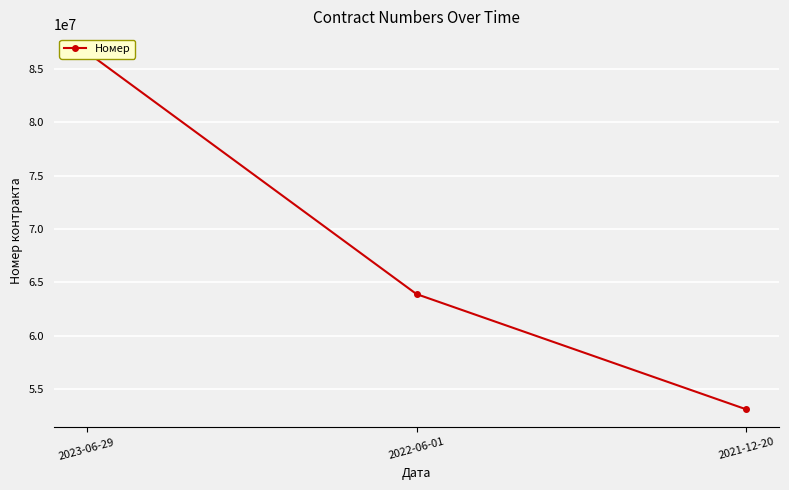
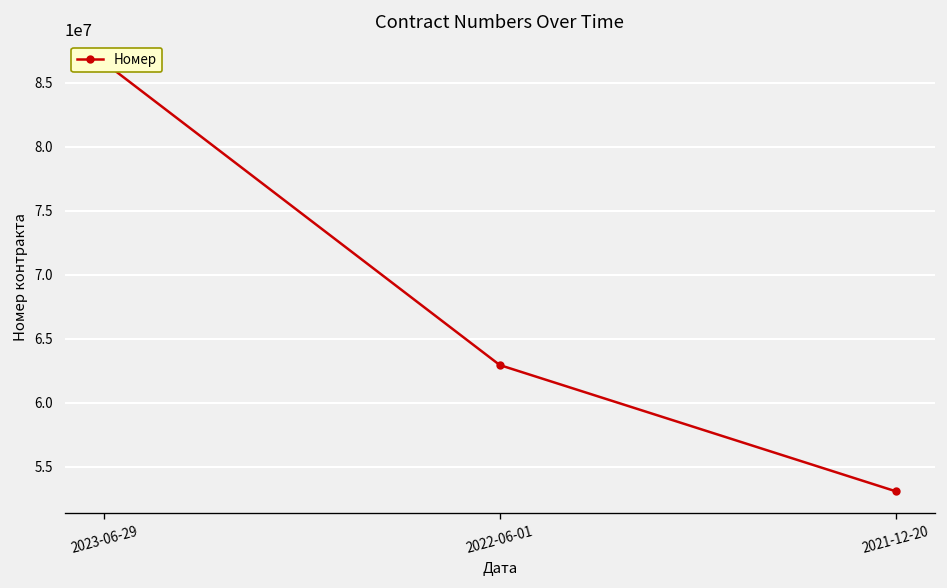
  {
-   "2022-06-01": 63900000,
+   "2022-06-01": 62900000,
    "2021-12-20": 53100000
  }
